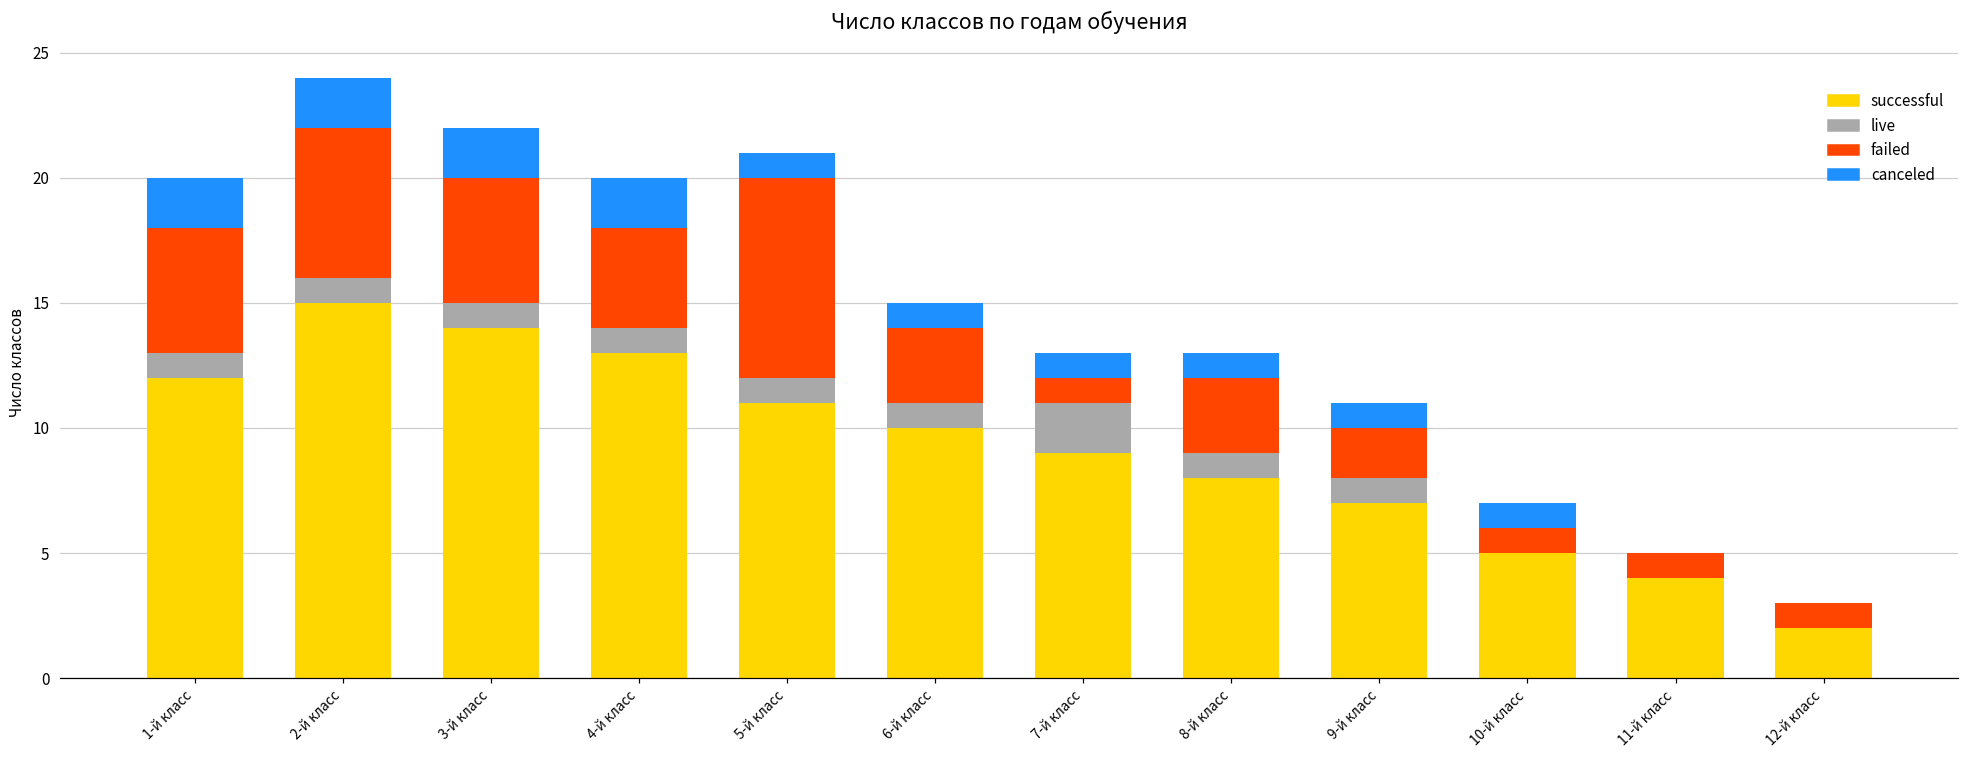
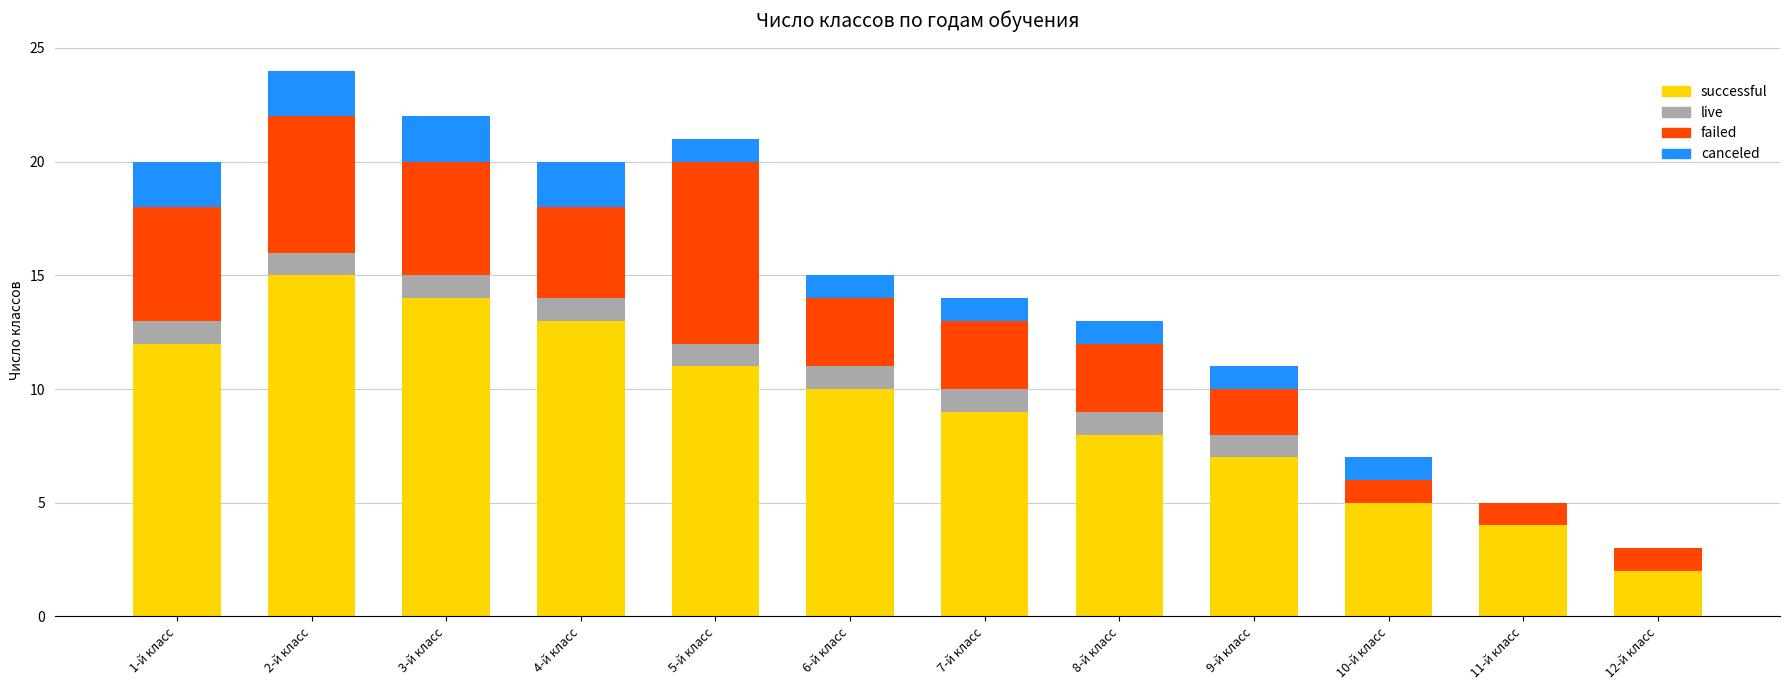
  {
    "successful": {
      "1-й класс": 12,
      "2-й класс": 15,
      "3-й класс": 14,
      "4-й класс": 13,
      "5-й класс": 11,
      "6-й класс": 10,
      "7-й класс": 9,
      "8-й класс": 8,
      "9-й класс": 7,
      "10-й класс": 5,
      "11-й класс": 4,
      "12-й класс": 2
    },
    "live": {
      "1-й класс": 1,
      "2-й класс": 1,
      "3-й класс": 1,
      "4-й класс": 1,
      "5-й класс": 1,
      "6-й класс": 1,
-     "7-й класс": 2,
+     "7-й класс": 1,
      "8-й класс": 1,
      "9-й класс": 1,
      "10-й класс": 0,
      "11-й класс": 0,
      "12-й класс": 0
    },
    "failed": {
      "1-й класс": 5,
      "2-й класс": 6,
      "3-й класс": 5,
      "4-й класс": 4,
      "5-й класс": 8,
      "6-й класс": 3,
-     "7-й класс": 1,
+     "7-й класс": 3,
      "8-й класс": 3,
      "9-й класс": 2,
      "10-й класс": 1,
      "11-й класс": 1,
      "12-й класс": 1
    },
    "canceled": {
      "1-й класс": 2,
      "2-й класс": 2,
      "3-й класс": 2,
      "4-й класс": 2,
      "5-й класс": 1,
      "6-й класс": 1,
      "7-й класс": 1,
      "8-й класс": 1,
      "9-й класс": 1,
      "10-й класс": 1,
      "11-й класс": 0,
      "12-й класс": 0
    }
  }
